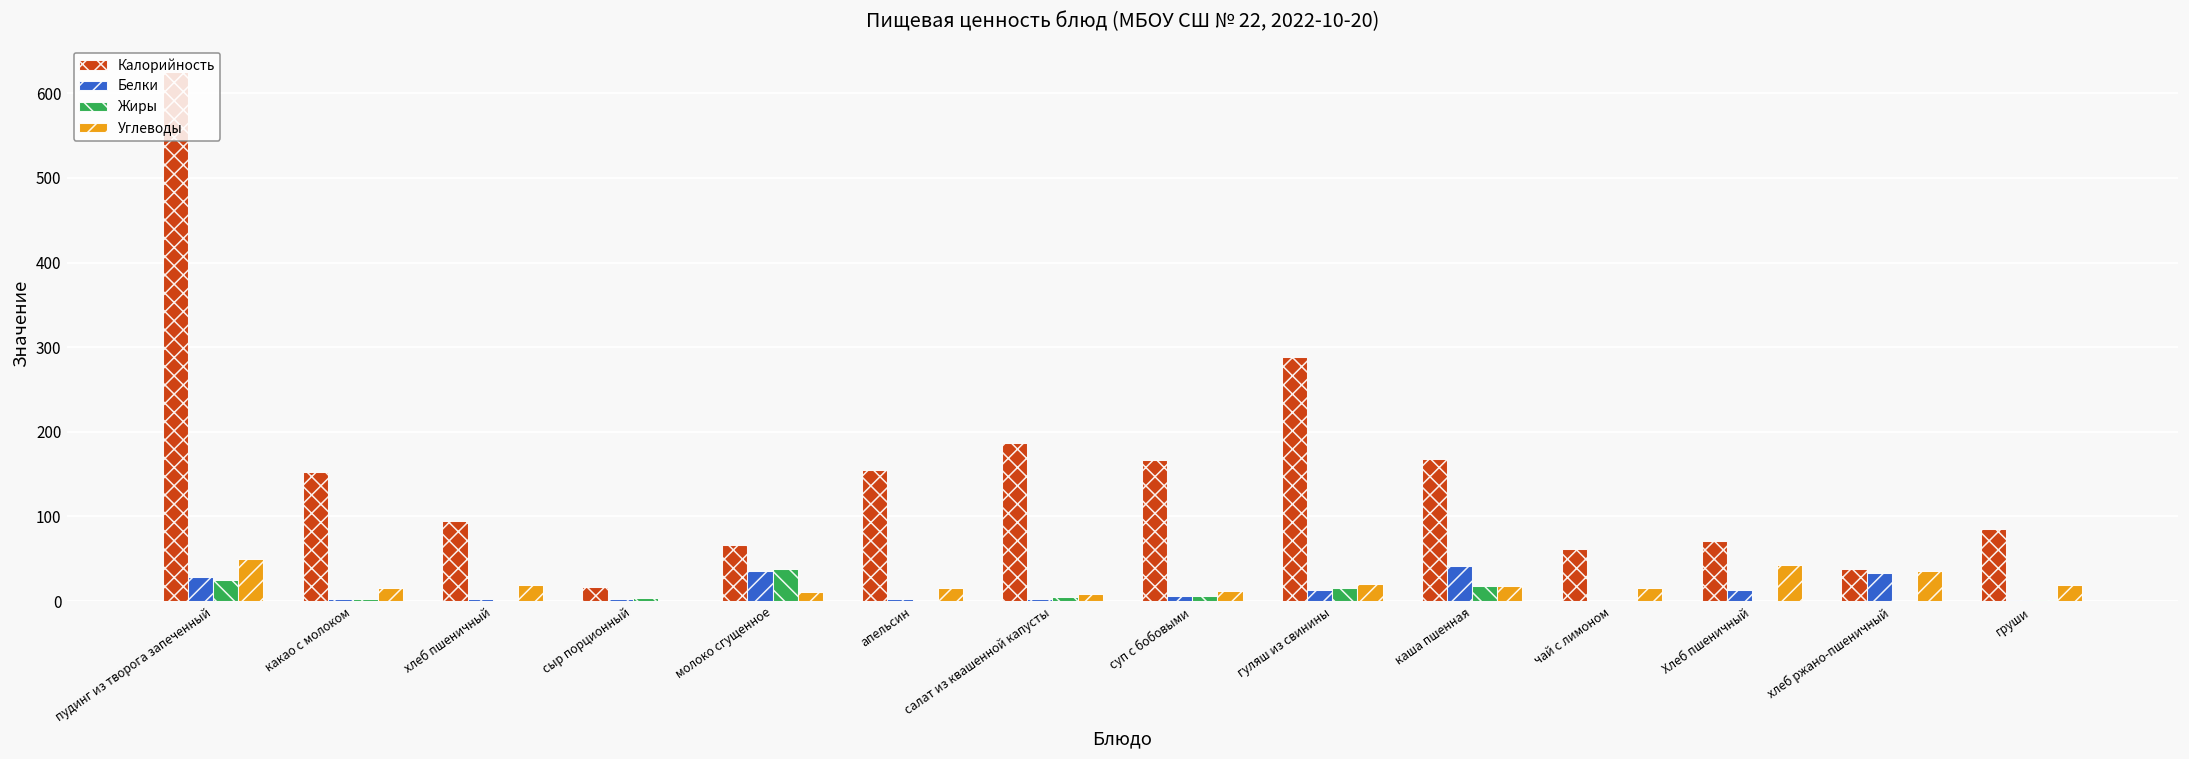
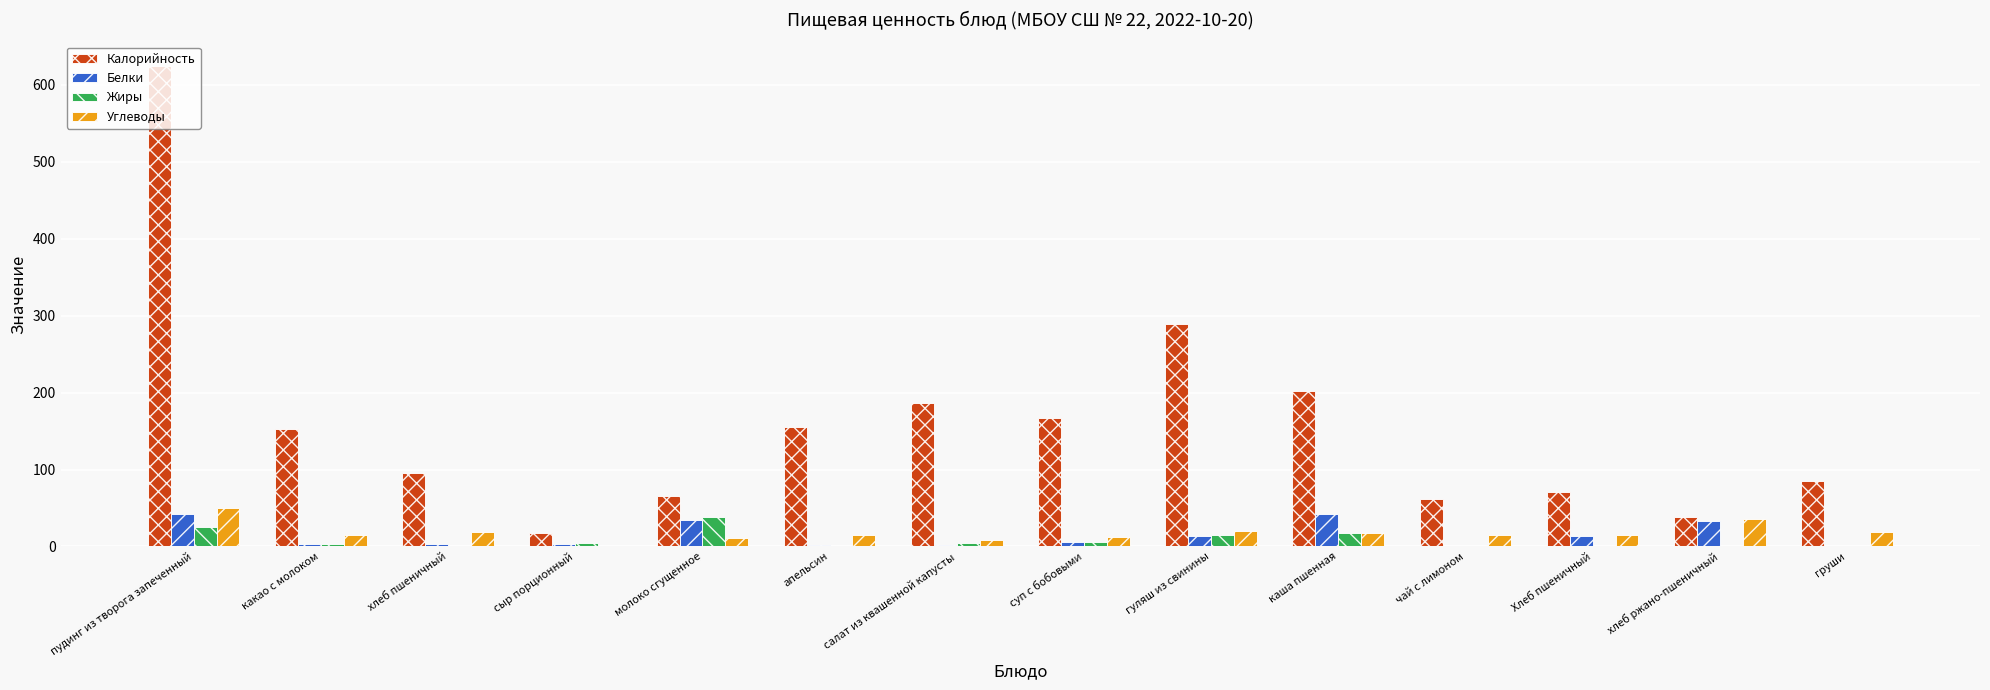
  {
    "Калорийность": {
      "какао с молоком": 150,
      "хлеб пшеничный": 100,
      "сыр порционный": 20,
      "молоко сгущенное": 70,
      "апельсин": 160,
      "салат из квашенной капусты": 190,
      "суп с бобовыми": 170,
      "гуляш из свинины": 290,
-     "каша пшенная": 170,
+     "каша пшенная": 200,
      "чай с лимоном": 60,
      "Хлеб пшеничный": 70,
      "хлеб ржано-пшеничный": 40,
      "груши": 90
    },
    "Белки": {
-     "пудинг из творога запеченный": 30,
+     "пудинг из творога запеченный": 40,
      "молоко сгущенное": 40,
      "суп с бобовыми": 10,
      "гуляш из свинины": 10,
      "каша пшенная": 40,
      "чай с лимоном": 0,
      "Хлеб пшеничный": 10,
      "хлеб ржано-пшеничный": 30
    },
    "Жиры": {
      "пудинг из творога запеченный": 30,
      "хлеб пшеничный": 0,
      "сыр порционный": 0,
      "молоко сгущенное": 40,
      "апельсин": 0,
      "салат из квашенной капусты": 10,
      "суп с бобовыми": 10,
      "гуляш из свинины": 20,
      "каша пшенная": 20,
      "чай с лимоном": 0,
      "Хлеб пшеничный": 0,
      "хлеб ржано-пшеничный": 0
    },
    "Углеводы": {
      "пудинг из творога запеченный": 50,
      "какао с молоком": 20,
      "хлеб пшеничный": 20,
      "сыр порционный": 0,
      "молоко сгущенное": 10,
      "апельсин": 20,
      "салат из квашенной капусты": 10,
      "суп с бобовыми": 10,
      "гуляш из свинины": 20,
      "каша пшенная": 20,
      "чай с лимоном": 20,
-     "Хлеб пшеничный": 40,
+     "Хлеб пшеничный": 20,
      "хлеб ржано-пшеничный": 40,
      "груши": 20
    }
  }
